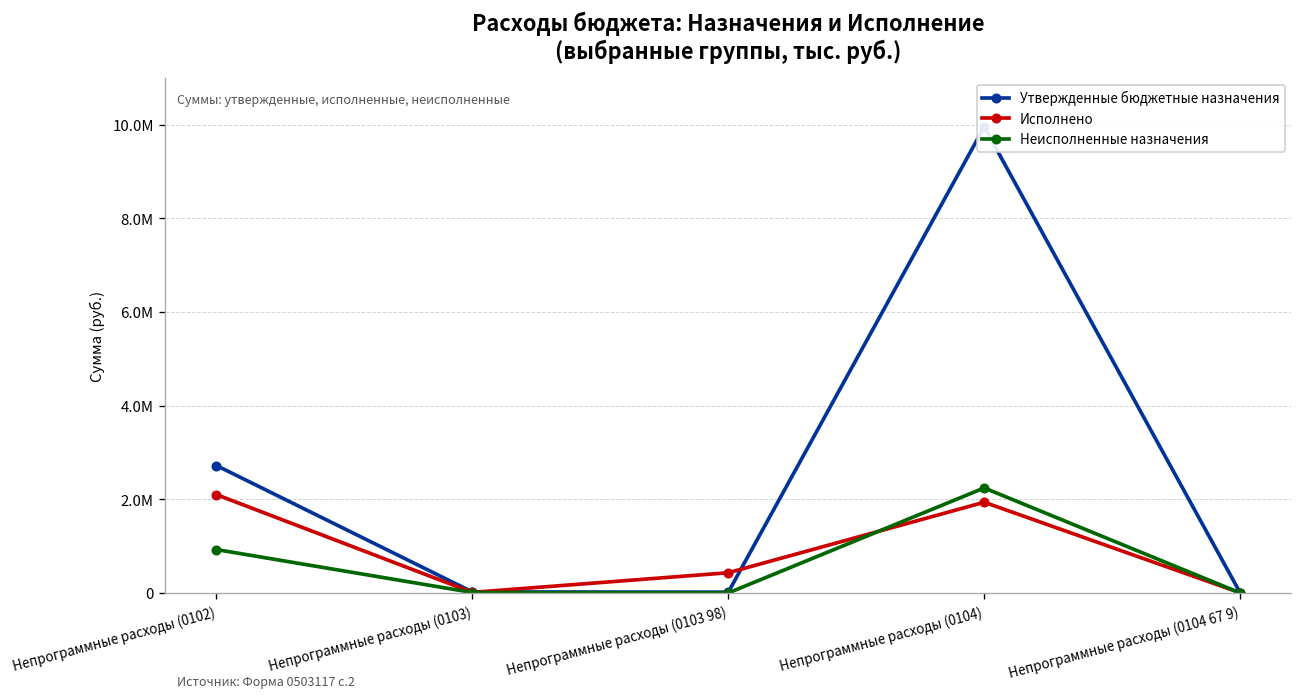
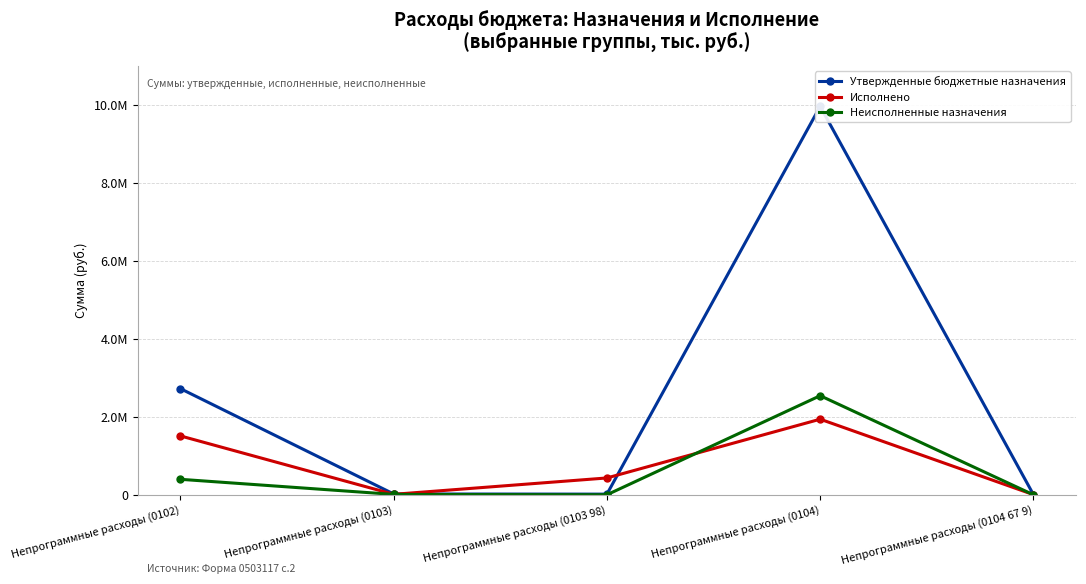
  {
    "Утвержденные бюджетные назначения": {
      "Непрограммные расходы (0102)": 2700000
    },
    "Исполнено": {
-     "Непрограммные расходы (0102)": 2100000,
+     "Непрограммные расходы (0102)": 1500000,
      "Непрограммные расходы (0103 98)": 400000,
      "Непрограммные расходы (0104)": 1900000
    },
    "Неисполненные назначения": {
-     "Непрограммные расходы (0102)": 900000,
-     "Непрограммные расходы (0104)": 2200000
+     "Непрограммные расходы (0102)": 400000,
+     "Непрограммные расходы (0104)": 2500000
    }
  }
